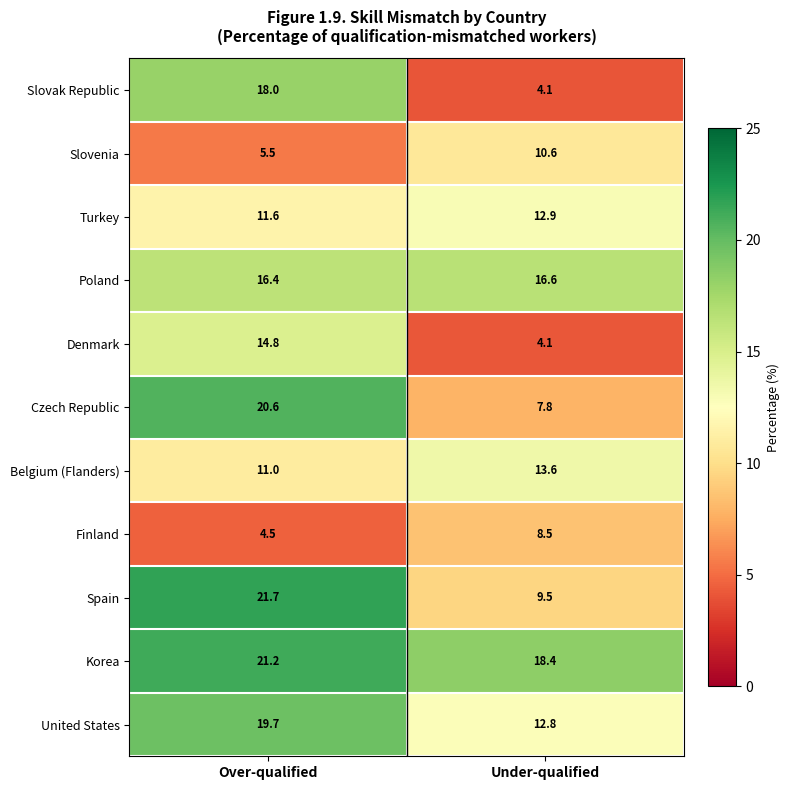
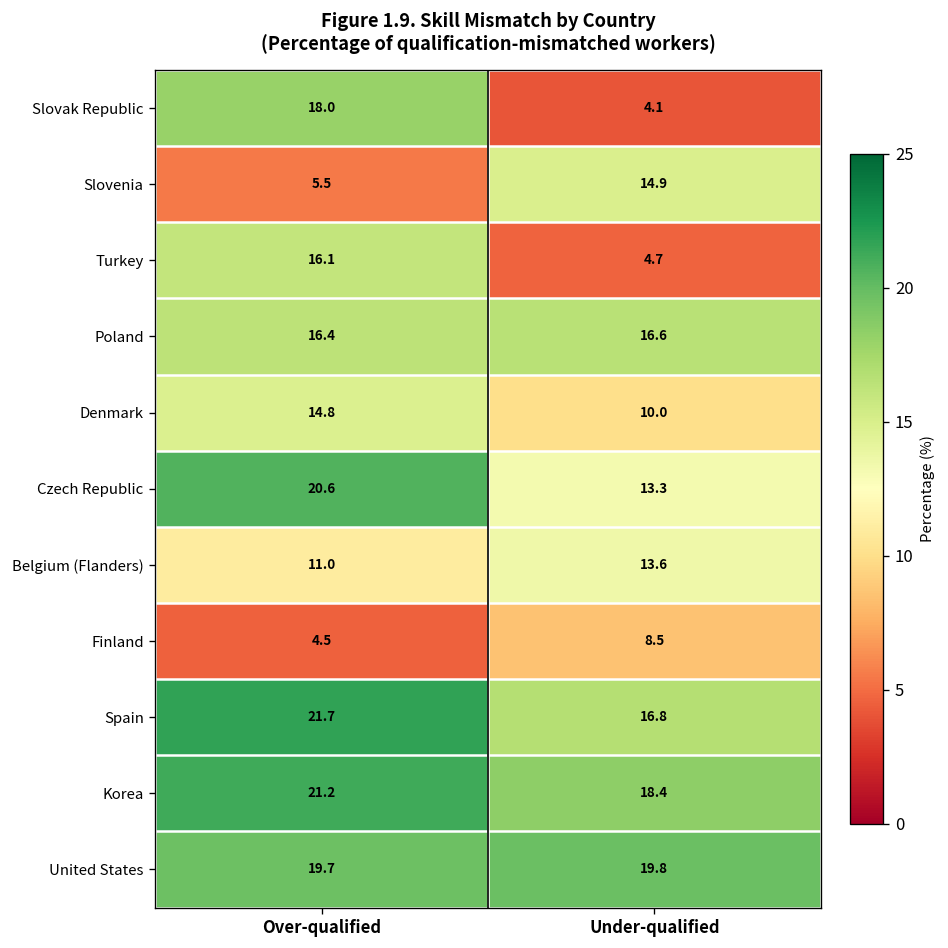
  {
    "Slovak Republic": {
      "Over-qualified": 18.0,
      "Under-qualified": 4.1
    },
    "Slovenia": {
      "Over-qualified": 5.5,
-     "Under-qualified": 10.6
+     "Under-qualified": 14.9
    },
    "Turkey": {
-     "Over-qualified": 11.6,
-     "Under-qualified": 12.9
+     "Over-qualified": 16.1,
+     "Under-qualified": 4.7
    },
    "Poland": {
      "Over-qualified": 16.4,
      "Under-qualified": 16.6
    },
    "Denmark": {
      "Over-qualified": 14.8,
-     "Under-qualified": 4.1
+     "Under-qualified": 10.0
    },
    "Czech Republic": {
      "Over-qualified": 20.6,
-     "Under-qualified": 7.8
+     "Under-qualified": 13.3
    },
    "Belgium (Flanders)": {
      "Over-qualified": 11.0,
      "Under-qualified": 13.6
    },
    "Finland": {
      "Over-qualified": 4.5,
      "Under-qualified": 8.5
    },
    "Spain": {
      "Over-qualified": 21.7,
-     "Under-qualified": 9.5
+     "Under-qualified": 16.8
    },
    "Korea": {
      "Over-qualified": 21.2,
      "Under-qualified": 18.4
    },
    "United States": {
      "Over-qualified": 19.7,
-     "Under-qualified": 12.8
+     "Under-qualified": 19.8
    }
  }
